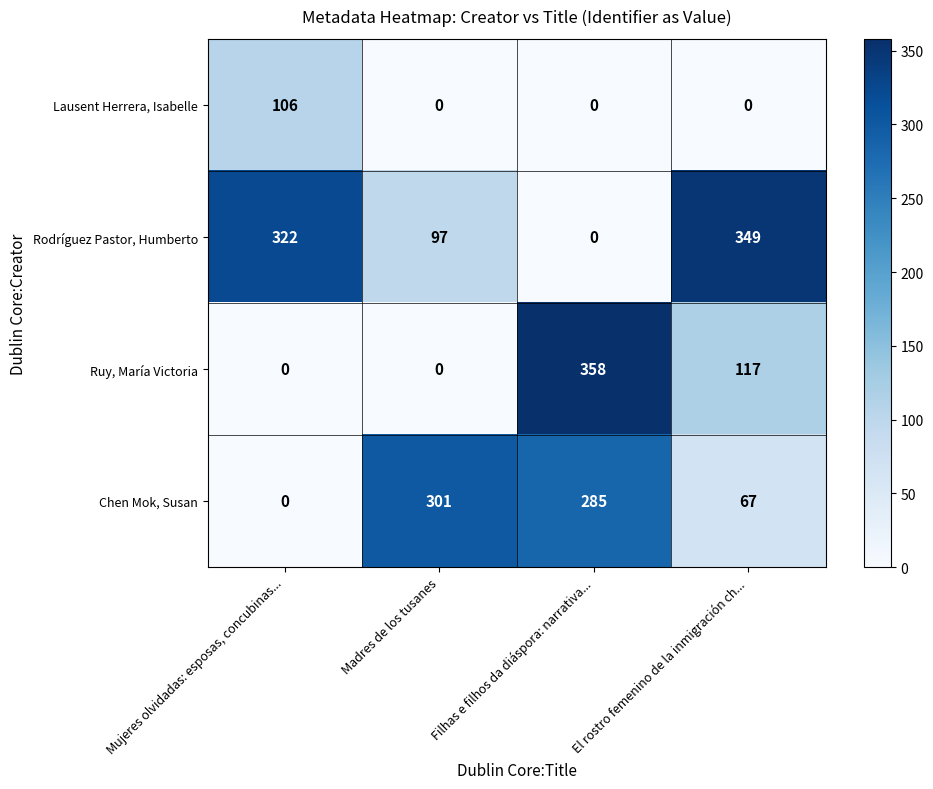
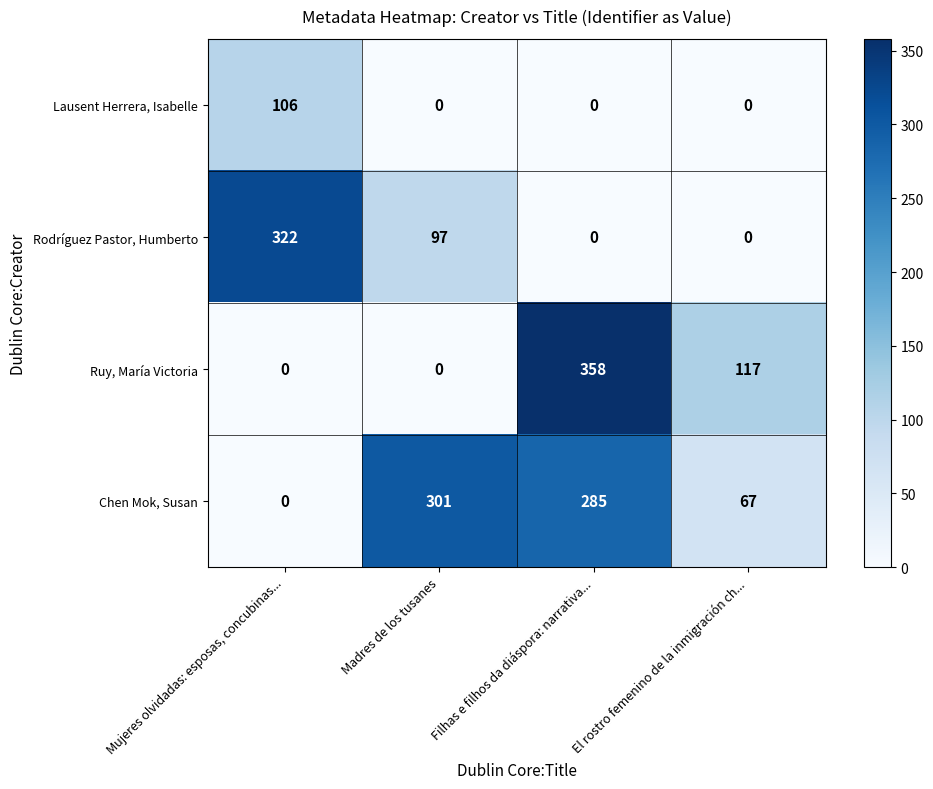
  {
    "Lausent Herrera, Isabelle": {
      "Mujeres olvidadas: esposas, concubinas...": 106,
      "Madres de los tusanes": 0,
      "Filhas e filhos da diáspora: narrativa...": 0,
      "El rostro femenino de la inmigración ch...": 0
    },
    "Rodríguez Pastor, Humberto": {
      "Mujeres olvidadas: esposas, concubinas...": 322,
      "Madres de los tusanes": 97,
      "Filhas e filhos da diáspora: narrativa...": 0,
-     "El rostro femenino de la inmigración ch...": 349
+     "El rostro femenino de la inmigración ch...": 0
    },
    "Ruy, María Victoria": {
      "Mujeres olvidadas: esposas, concubinas...": 0,
      "Madres de los tusanes": 0,
      "Filhas e filhos da diáspora: narrativa...": 358,
      "El rostro femenino de la inmigración ch...": 117
    },
    "Chen Mok, Susan": {
      "Mujeres olvidadas: esposas, concubinas...": 0,
      "Madres de los tusanes": 301,
      "Filhas e filhos da diáspora: narrativa...": 285,
      "El rostro femenino de la inmigración ch...": 67
    }
  }
